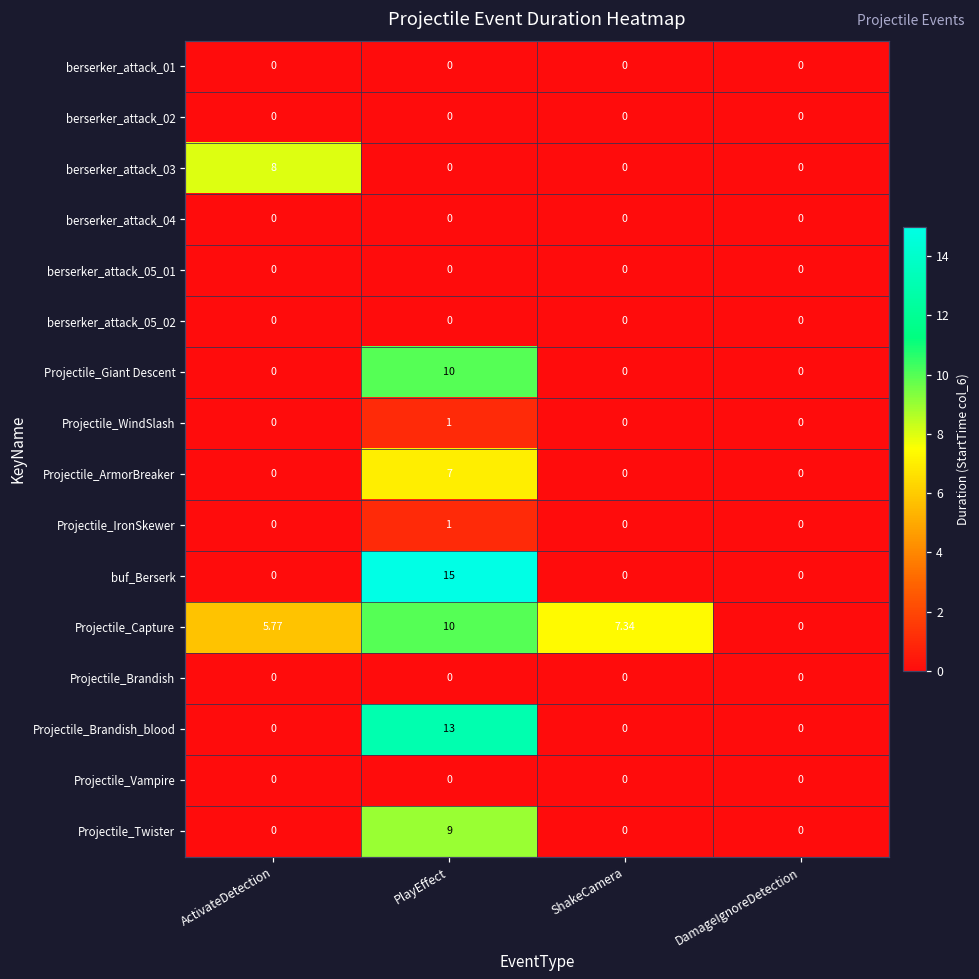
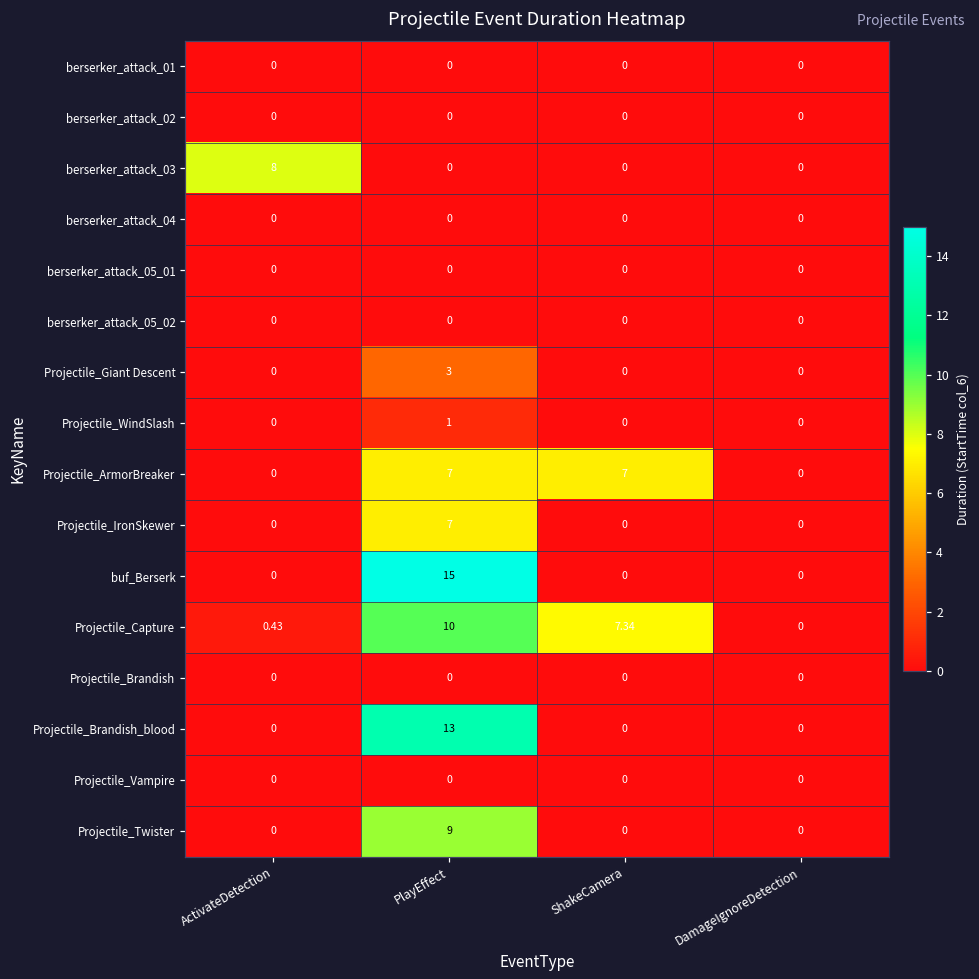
  {
    "berserker_attack_01": {
      "ActivateDetection": 0,
      "PlayEffect": 0,
      "ShakeCamera": 0,
      "DamageIgnoreDetection": 0
    },
    "berserker_attack_02": {
      "ActivateDetection": 0,
      "PlayEffect": 0,
      "ShakeCamera": 0,
      "DamageIgnoreDetection": 0
    },
    "berserker_attack_03": {
      "ActivateDetection": 8,
      "PlayEffect": 0,
      "ShakeCamera": 0,
      "DamageIgnoreDetection": 0
    },
    "berserker_attack_04": {
      "ActivateDetection": 0,
      "PlayEffect": 0,
      "ShakeCamera": 0,
      "DamageIgnoreDetection": 0
    },
    "berserker_attack_05_01": {
      "ActivateDetection": 0,
      "PlayEffect": 0,
      "ShakeCamera": 0,
      "DamageIgnoreDetection": 0
    },
    "berserker_attack_05_02": {
      "ActivateDetection": 0,
      "PlayEffect": 0,
      "ShakeCamera": 0,
      "DamageIgnoreDetection": 0
    },
    "Projectile_Giant Descent": {
      "ActivateDetection": 0,
-     "PlayEffect": 10,
+     "PlayEffect": 3,
      "ShakeCamera": 0,
      "DamageIgnoreDetection": 0
    },
    "Projectile_WindSlash": {
      "ActivateDetection": 0,
      "PlayEffect": 1,
      "ShakeCamera": 0,
      "DamageIgnoreDetection": 0
    },
    "Projectile_ArmorBreaker": {
      "ActivateDetection": 0,
      "PlayEffect": 7,
-     "ShakeCamera": 0,
+     "ShakeCamera": 7,
      "DamageIgnoreDetection": 0
    },
    "Projectile_IronSkewer": {
      "ActivateDetection": 0,
-     "PlayEffect": 1,
+     "PlayEffect": 7,
      "ShakeCamera": 0,
      "DamageIgnoreDetection": 0
    },
    "buf_Berserk": {
      "ActivateDetection": 0,
      "PlayEffect": 15,
      "ShakeCamera": 0,
      "DamageIgnoreDetection": 0
    },
    "Projectile_Capture": {
-     "ActivateDetection": 5.77,
+     "ActivateDetection": 0.43,
      "PlayEffect": 10,
      "ShakeCamera": 7.34,
      "DamageIgnoreDetection": 0
    },
    "Projectile_Brandish": {
      "ActivateDetection": 0,
      "PlayEffect": 0,
      "ShakeCamera": 0,
      "DamageIgnoreDetection": 0
    },
    "Projectile_Brandish_blood": {
      "ActivateDetection": 0,
      "PlayEffect": 13,
      "ShakeCamera": 0,
      "DamageIgnoreDetection": 0
    },
    "Projectile_Vampire": {
      "ActivateDetection": 0,
      "PlayEffect": 0,
      "ShakeCamera": 0,
      "DamageIgnoreDetection": 0
    },
    "Projectile_Twister": {
      "ActivateDetection": 0,
      "PlayEffect": 9,
      "ShakeCamera": 0,
      "DamageIgnoreDetection": 0
    }
  }
